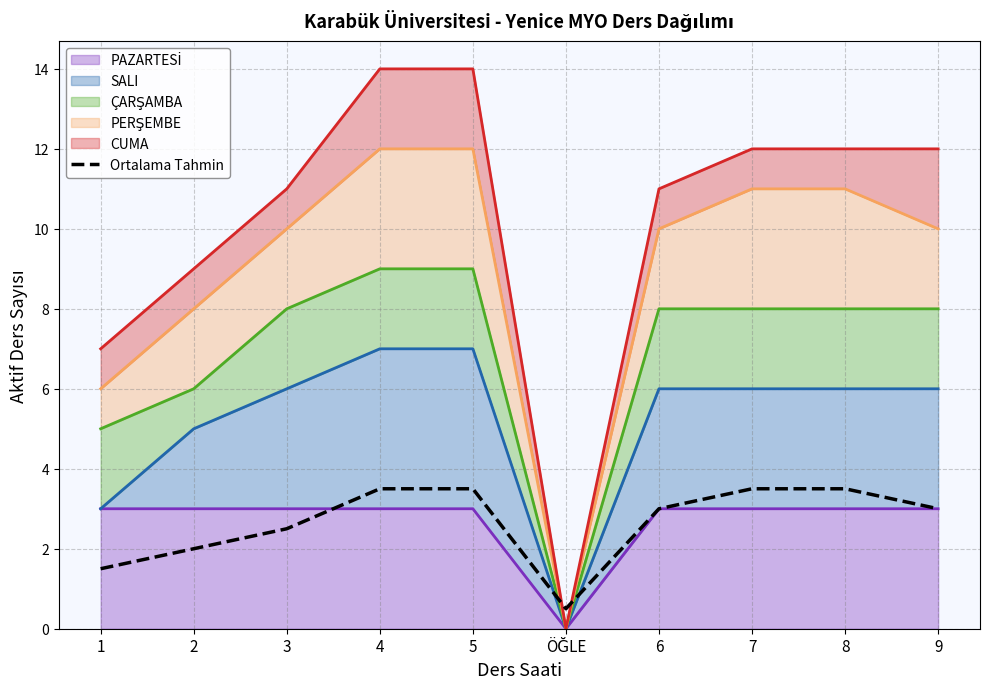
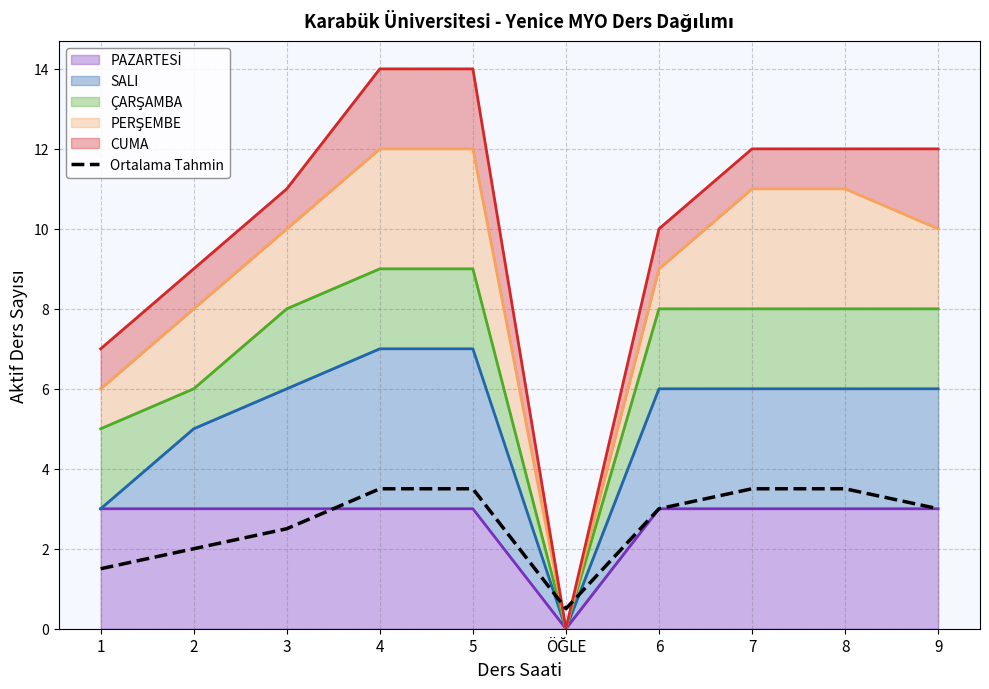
  {
    "ÇARŞAMBA": {
      "1": 2,
      "2": 1,
      "3": 2,
      "4": 2,
      "5": 2,
      "6": 2,
      "7": 2,
      "8": 2,
      "9": 2
    },
    "PERŞEMBE": {
      "1": 1,
      "2": 2,
      "3": 2,
      "4": 3,
      "5": 3,
-     "6": 2,
+     "6": 1,
      "7": 3,
      "8": 3,
      "9": 2
    },
    "CUMA": {
      "1": 1,
      "2": 1,
      "3": 1,
      "4": 2,
      "5": 2,
      "6": 1,
      "7": 1,
      "8": 1,
      "9": 2
    },
    "Ortalama Tahmin": {
      "1": 1.5,
      "2": 2,
      "3": 2.5,
      "4": 3.5,
      "5": 3.5,
      "ÖĞLE": 0.5,
      "7": 3.5,
      "8": 3.5
    }
  }
